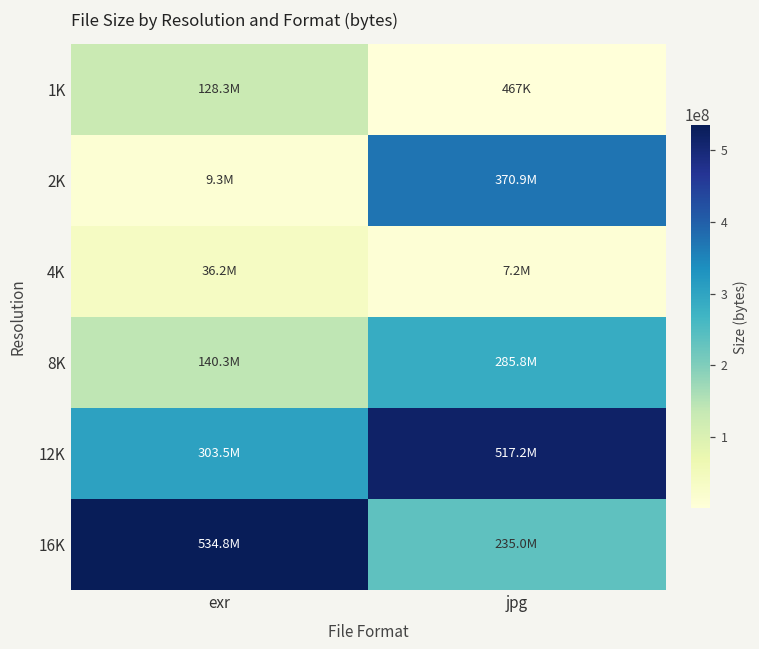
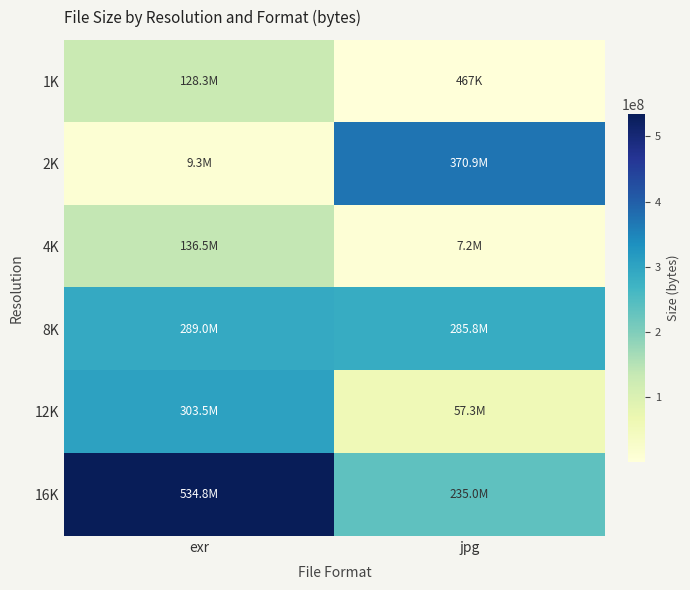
  {
    "1K": {
      "exr": "128.3M",
      "jpg": "467K"
    },
    "2K": {
      "exr": "9.3M",
      "jpg": "370.9M"
    },
    "4K": {
-     "exr": "36.2M",
+     "exr": "136.5M",
      "jpg": "7.2M"
    },
    "8K": {
-     "exr": "140.3M",
+     "exr": "289.0M",
      "jpg": "285.8M"
    },
    "12K": {
      "exr": "303.5M",
-     "jpg": "517.2M"
+     "jpg": "57.3M"
    },
    "16K": {
      "exr": "534.8M",
      "jpg": "235.0M"
    }
  }
